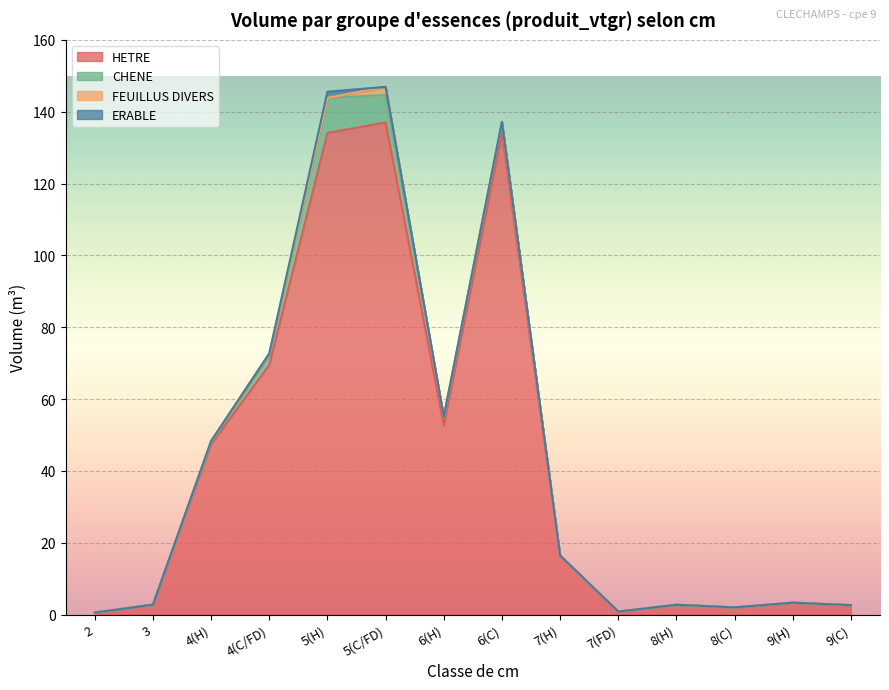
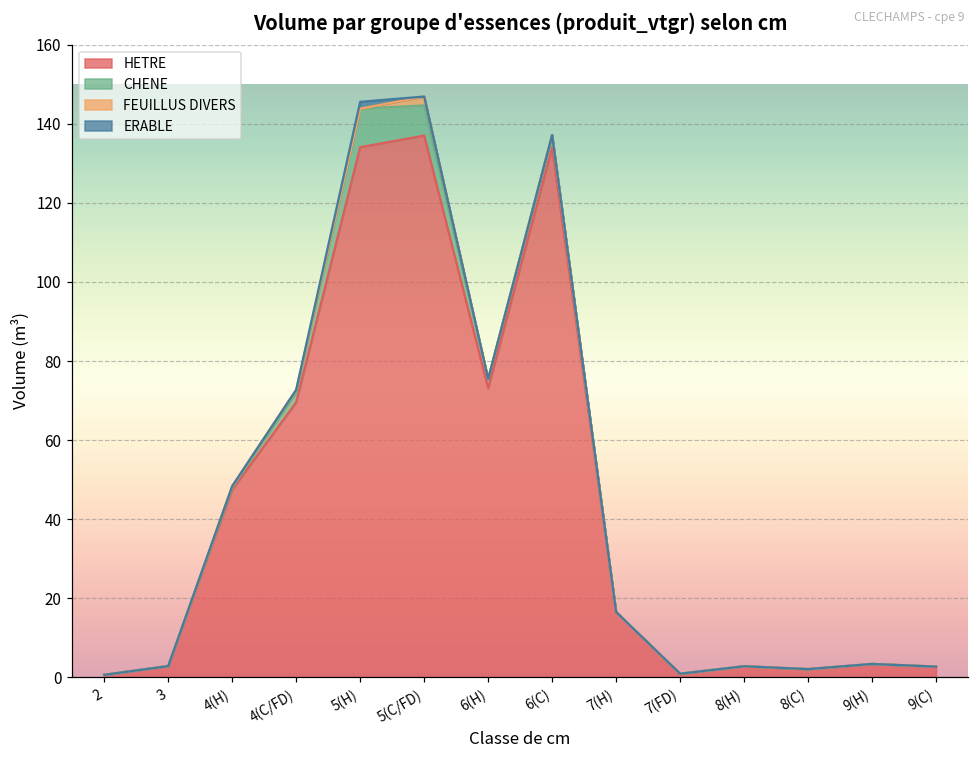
  {
    "HETRE": {
      "4(C/FD)": 70,
      "5(H)": 134,
      "5(C/FD)": 137,
-     "6(H)": 53,
+     "6(H)": 73,
      "6(C)": 134
    },
    "CHENE": {
      "4(C/FD)": 2,
      "5(C/FD)": 8
    },
    "ERABLE": {
      "5(H)": 2
    }
  }
